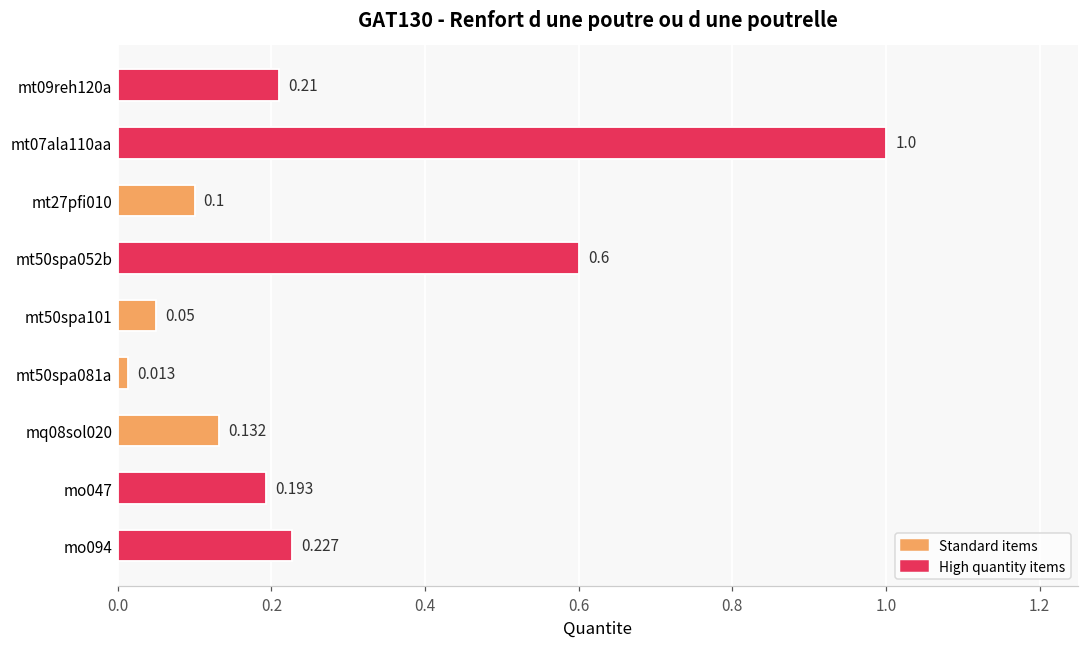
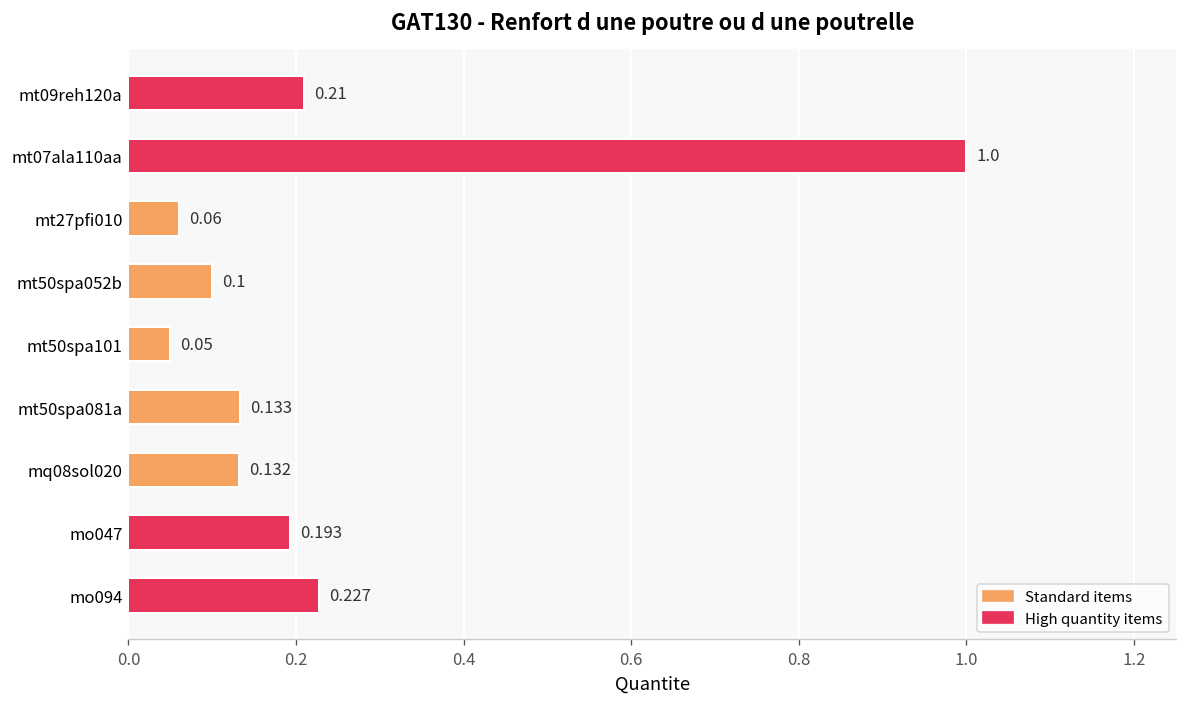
  {
    "mt09reh120a": 0.21,
    "mt07ala110aa": 1.0,
-   "mt27pfi010": 0.1,
-   "mt50spa052b": 0.6,
+   "mt27pfi010": 0.06,
+   "mt50spa052b": 0.1,
    "mt50spa101": 0.05,
-   "mt50spa081a": 0.013,
+   "mt50spa081a": 0.133,
    "mq08sol020": 0.132,
    "mo047": 0.193,
    "mo094": 0.227
  }
